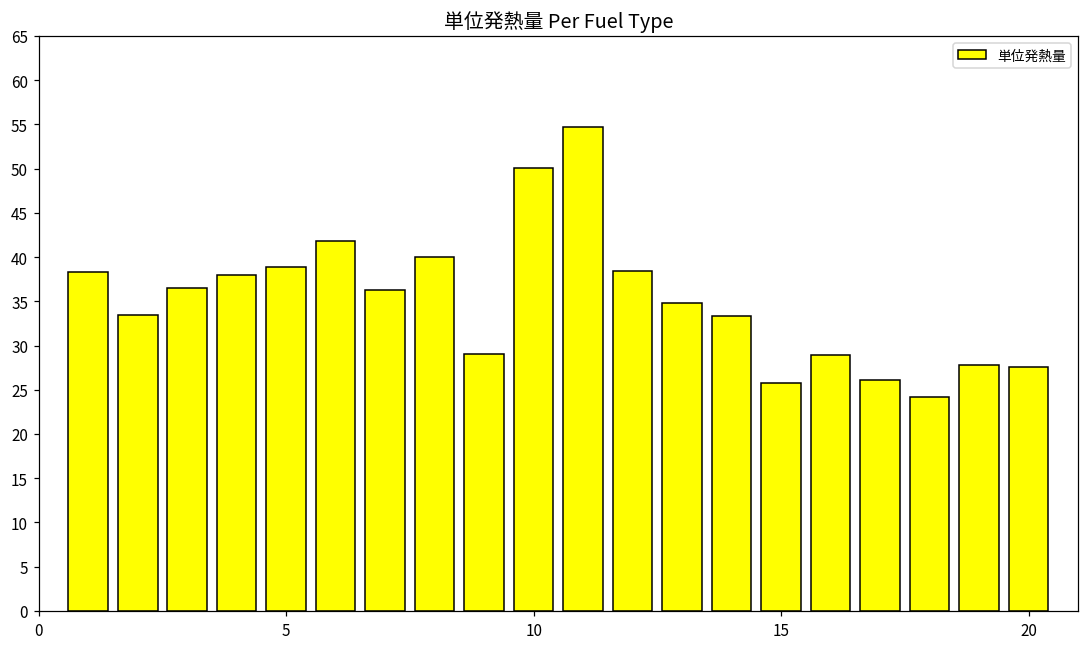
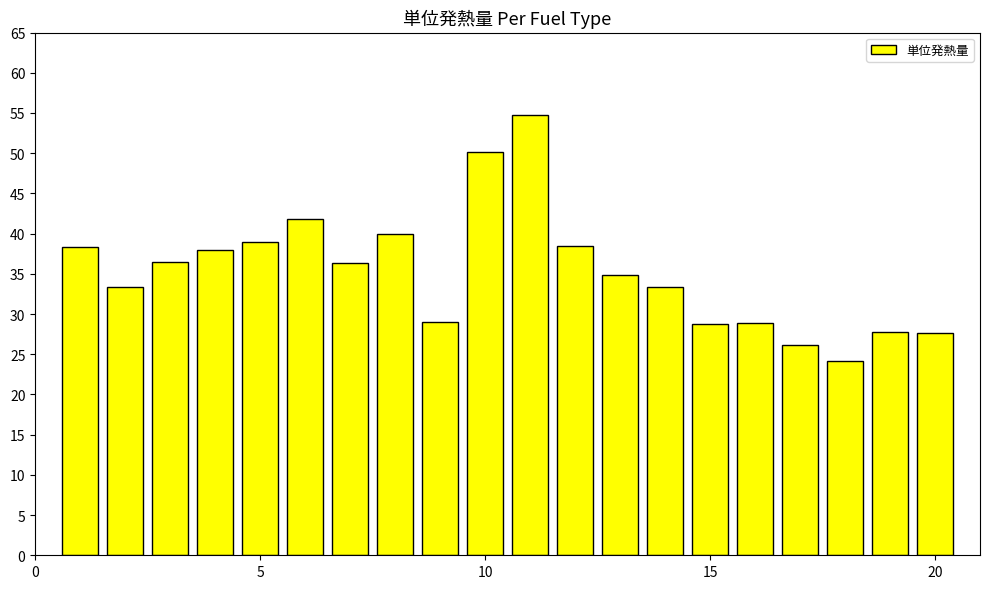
  {
    "5": 39,
    "10": 50,
-   "15": 26,
+   "15": 29,
    "20": 28
  }
